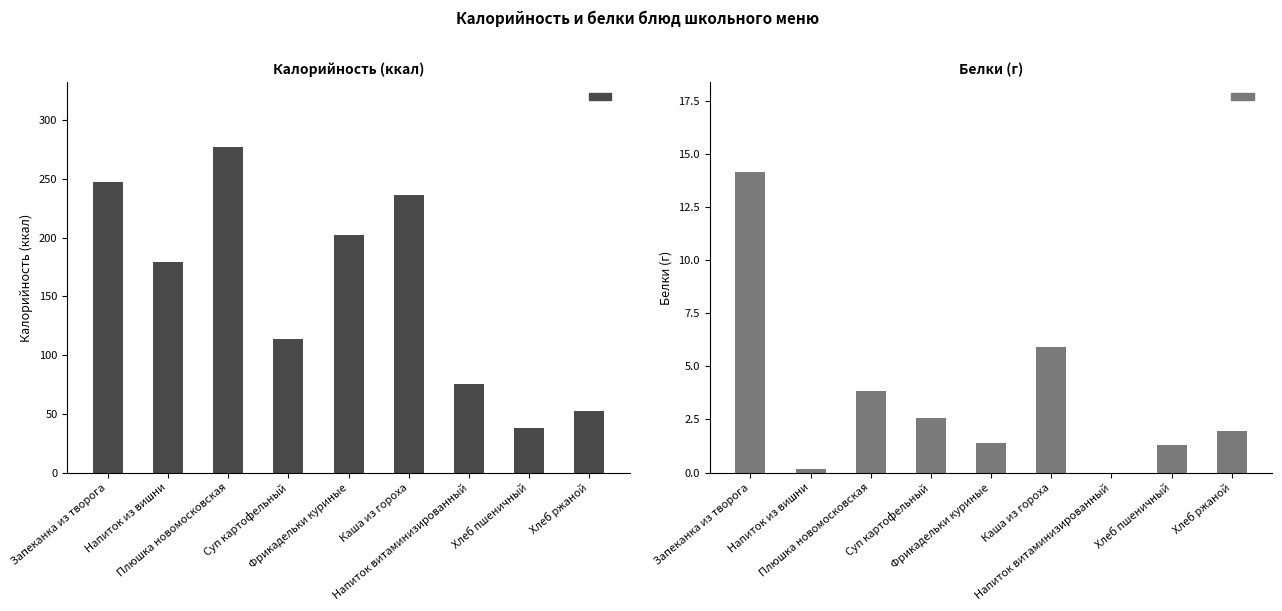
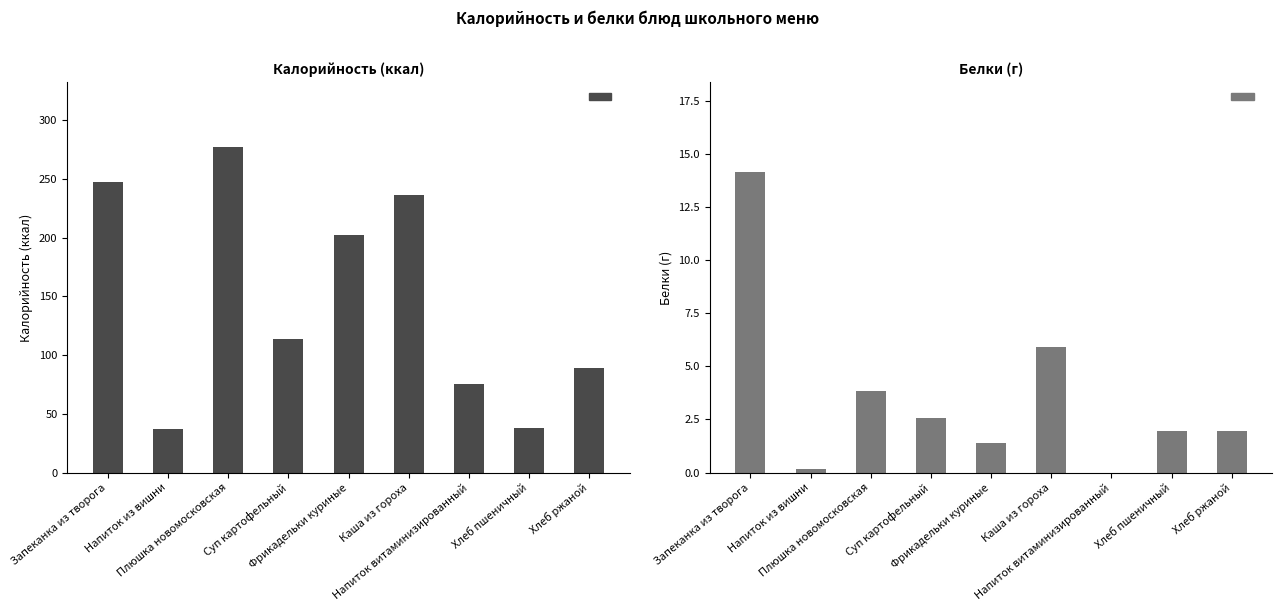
  {
    "Калорийность (ккал)": {
      "Запеканка из творога": 247,
-     "Напиток из вишни": 179,
+     "Напиток из вишни": 37,
      "Плюшка новомосковская": 277,
      "Суп картофельный": 113,
      "Фрикадельки куриные": 202,
      "Каша из гороха": 236,
      "Напиток витаминизированный": 75,
      "Хлеб пшеничный": 38,
-     "Хлеб ржаной": 52
+     "Хлеб ржаной": 89
    },
    "Белки (г)": {
      "Запеканка из творога": 14.1,
      "Напиток из вишни": 0.2,
      "Плюшка новомосковская": 3.8,
      "Суп картофельный": 2.6,
      "Фрикадельки куриные": 1.4,
      "Каша из гороха": 5.9,
      "Напиток витаминизированный": 0.0,
-     "Хлеб пшеничный": 1.3,
+     "Хлеб пшеничный": 2.0,
      "Хлеб ржаной": 2.0
    }
  }
